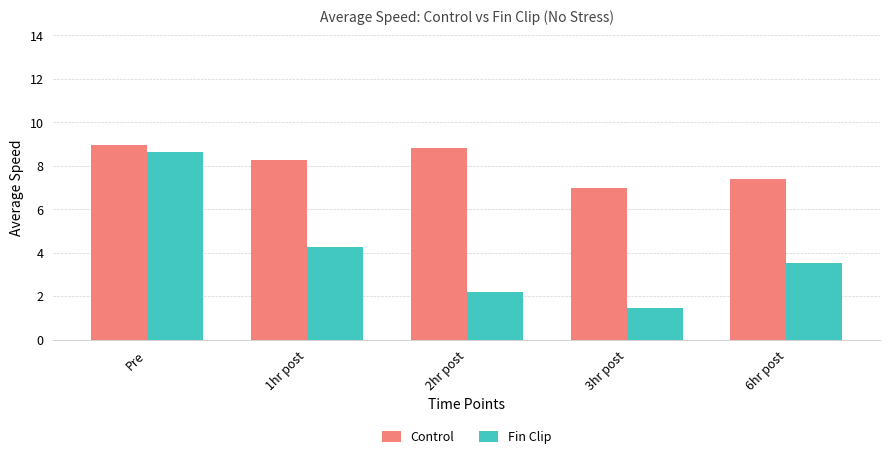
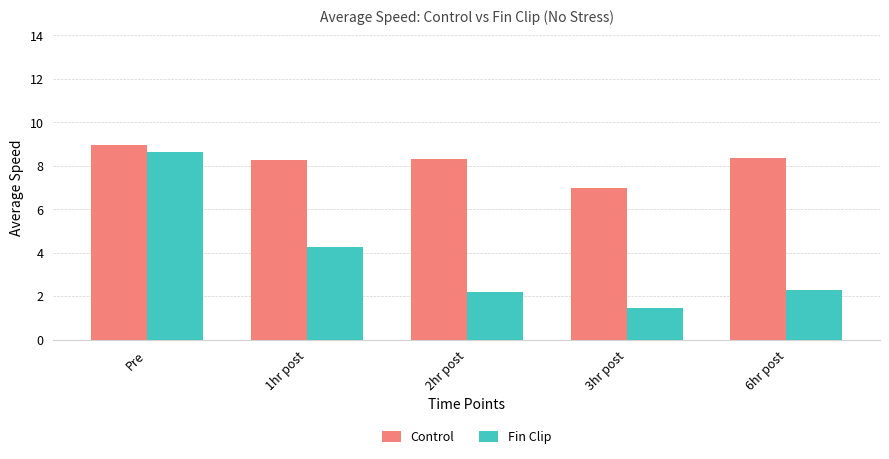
  {
    "Control": {
      "Pre": 9.0,
      "1hr post": 8.3,
-     "2hr post": 8.8,
+     "2hr post": 8.3,
      "3hr post": 7.0,
-     "6hr post": 7.4
+     "6hr post": 8.3
    },
    "Fin Clip": {
      "Pre": 8.6,
      "1hr post": 4.3,
      "2hr post": 2.2,
      "3hr post": 1.5,
-     "6hr post": 3.5
+     "6hr post": 2.3
    }
  }
